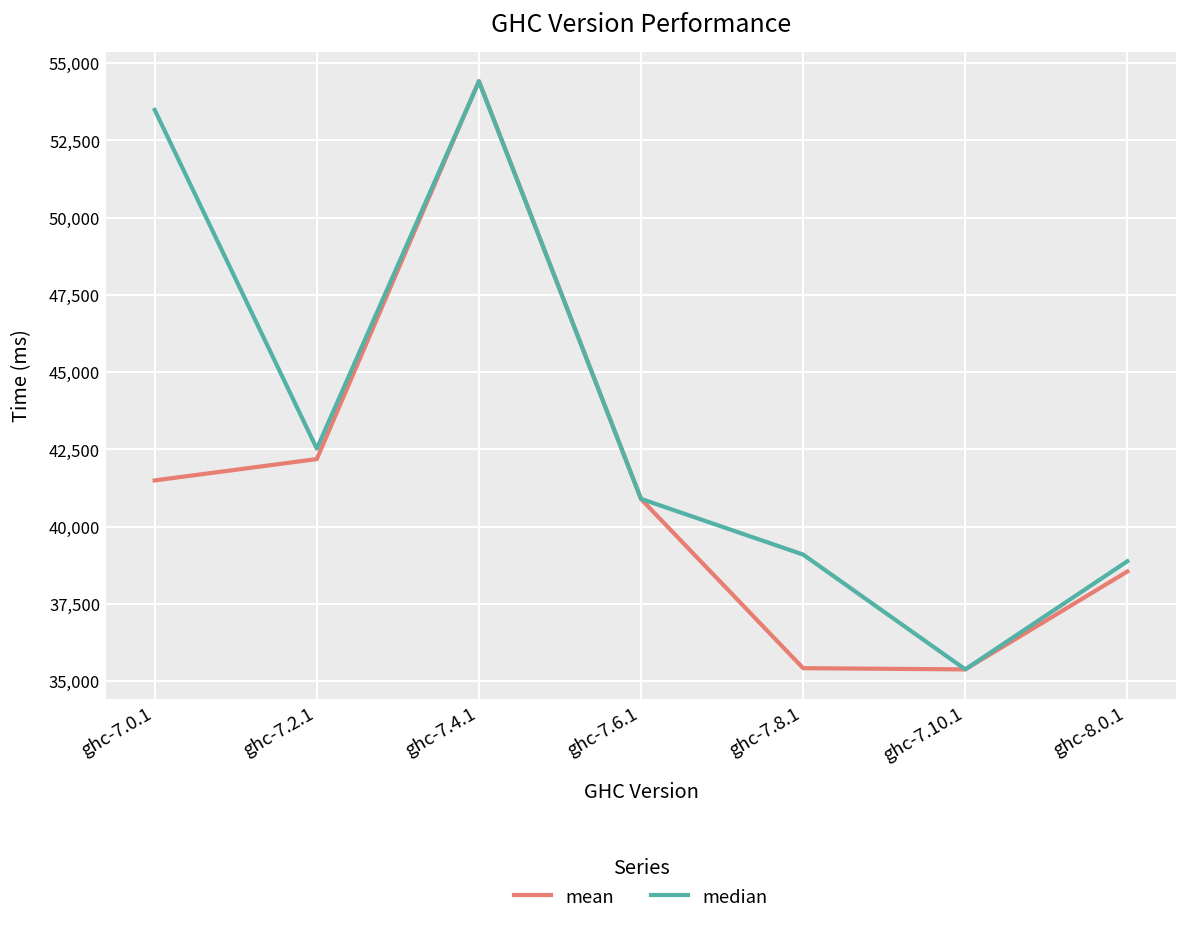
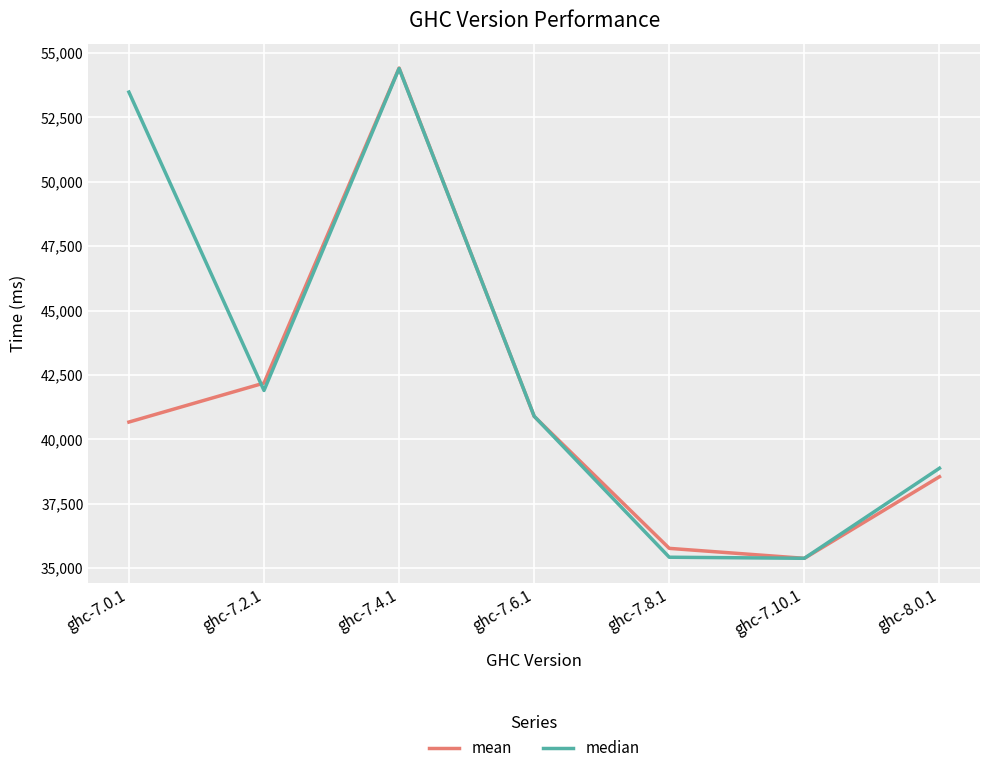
  {
    "mean": {
-     "ghc-7.0.1": "41,500",
+     "ghc-7.0.1": "40,700",
      "ghc-7.2.1": "42,200",
-     "ghc-7.8.1": "35,400",
+     "ghc-7.8.1": "35,800",
      "ghc-8.0.1": "38,500"
    },
    "median": {
      "ghc-7.0.1": "53,500",
-     "ghc-7.2.1": "42,500",
-     "ghc-7.8.1": "39,100",
+     "ghc-7.2.1": "41,900",
+     "ghc-7.8.1": "35,400",
      "ghc-8.0.1": "38,900"
    }
  }
